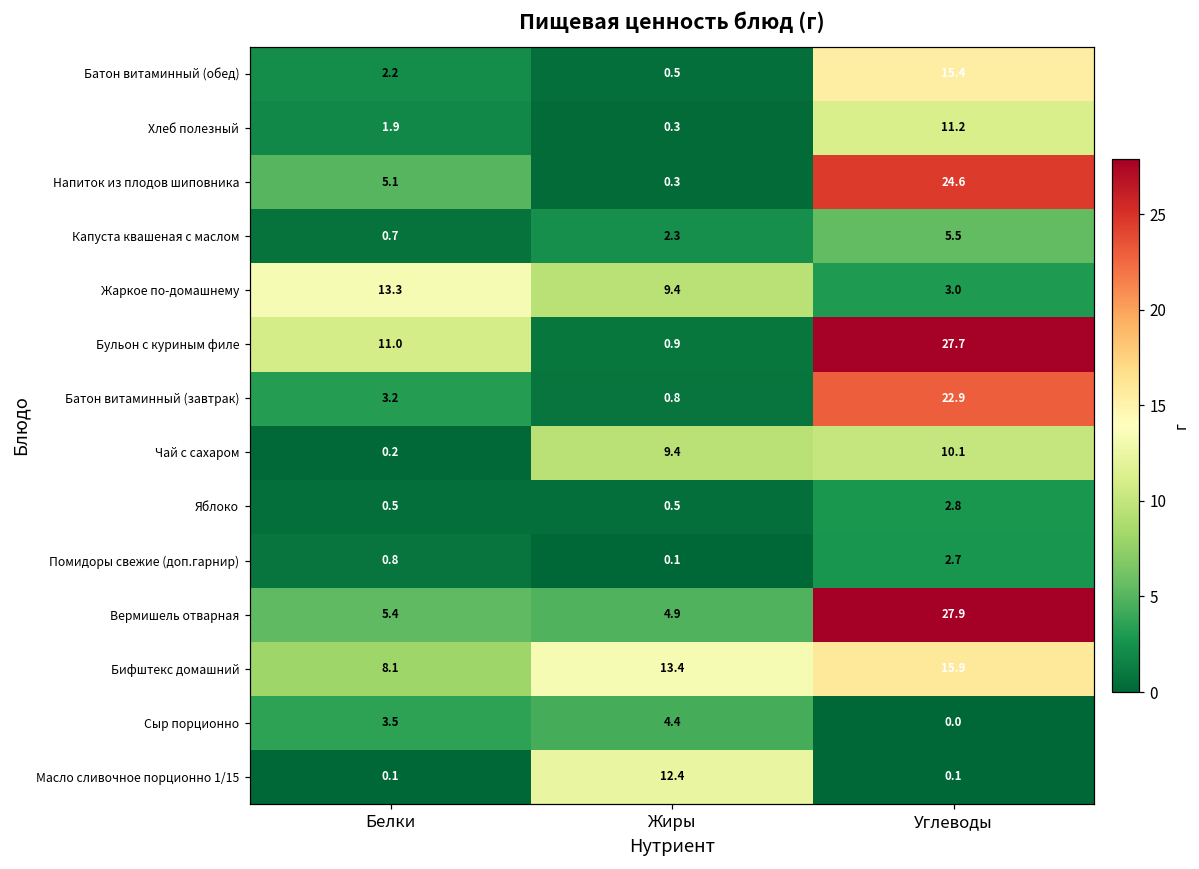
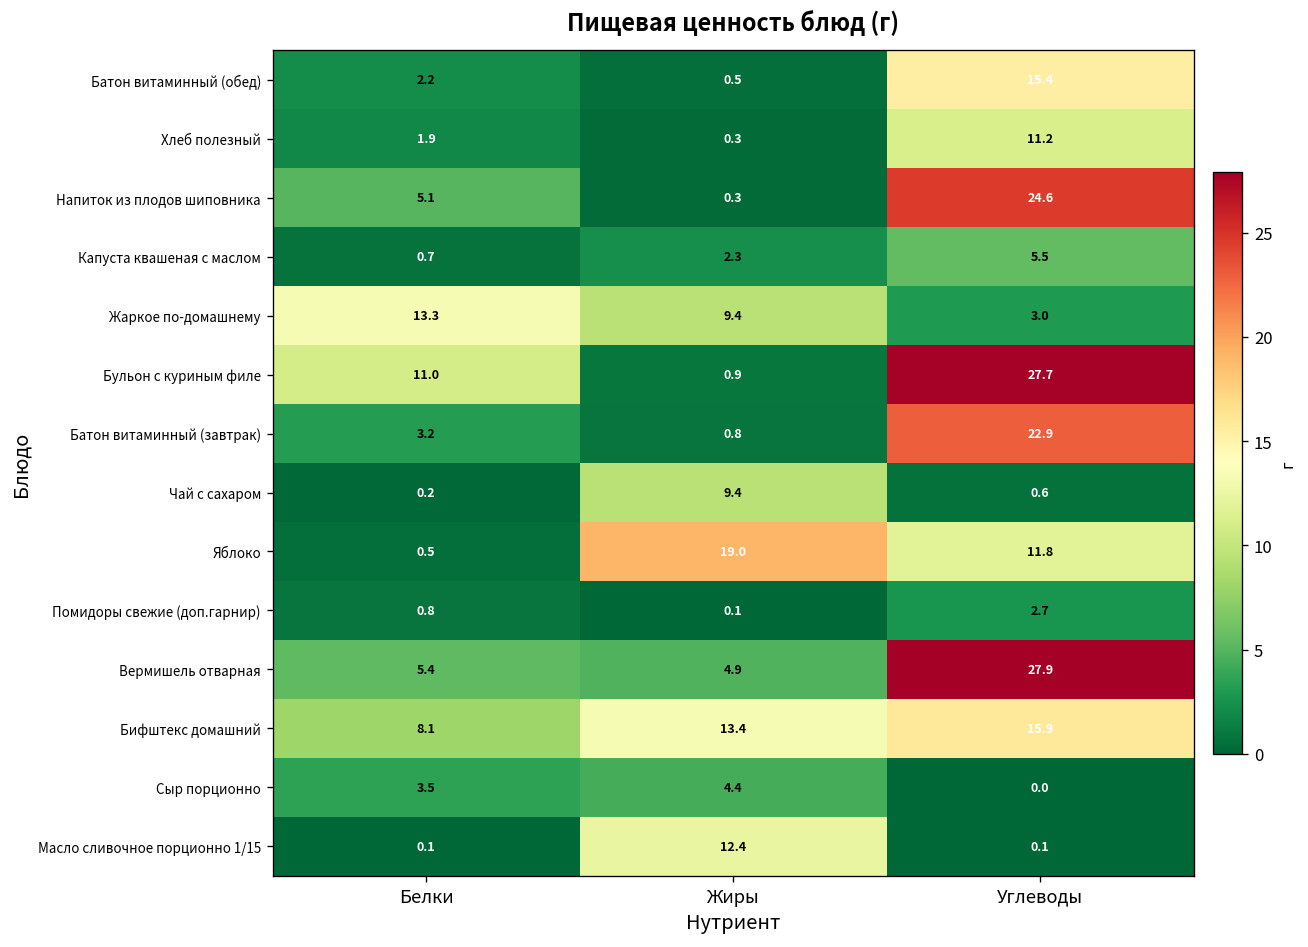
  {
    "Батон витаминный (обед)": {
      "Белки": 2.2,
      "Жиры": 0.5,
      "Углеводы": 15.4
    },
    "Хлеб полезный": {
      "Белки": 1.9,
      "Жиры": 0.3,
      "Углеводы": 11.2
    },
    "Напиток из плодов шиповника": {
      "Белки": 5.1,
      "Жиры": 0.3,
      "Углеводы": 24.6
    },
    "Капуста квашеная с маслом": {
      "Белки": 0.7,
      "Жиры": 2.3,
      "Углеводы": 5.5
    },
    "Жаркое по-домашнему": {
      "Белки": 13.3,
      "Жиры": 9.4,
      "Углеводы": 3.0
    },
    "Бульон с куриным филе": {
      "Белки": 11.0,
      "Жиры": 0.9,
      "Углеводы": 27.7
    },
    "Батон витаминный (завтрак)": {
      "Белки": 3.2,
      "Жиры": 0.8,
      "Углеводы": 22.9
    },
    "Чай с сахаром": {
      "Белки": 0.2,
      "Жиры": 9.4,
-     "Углеводы": 10.1
+     "Углеводы": 0.6
    },
    "Яблоко": {
      "Белки": 0.5,
-     "Жиры": 0.5,
-     "Углеводы": 2.8
+     "Жиры": 19.0,
+     "Углеводы": 11.8
    },
    "Помидоры свежие (доп.гарнир)": {
      "Белки": 0.8,
      "Жиры": 0.1,
      "Углеводы": 2.7
    },
    "Вермишель отварная": {
      "Белки": 5.4,
      "Жиры": 4.9,
      "Углеводы": 27.9
    },
    "Бифштекc домашний": {
      "Белки": 8.1,
      "Жиры": 13.4,
      "Углеводы": 15.9
    },
    "Сыр порционно": {
      "Белки": 3.5,
      "Жиры": 4.4,
      "Углеводы": 0.0
    },
    "Масло сливочное порционно 1/15": {
      "Белки": 0.1,
      "Жиры": 12.4,
      "Углеводы": 0.1
    }
  }
